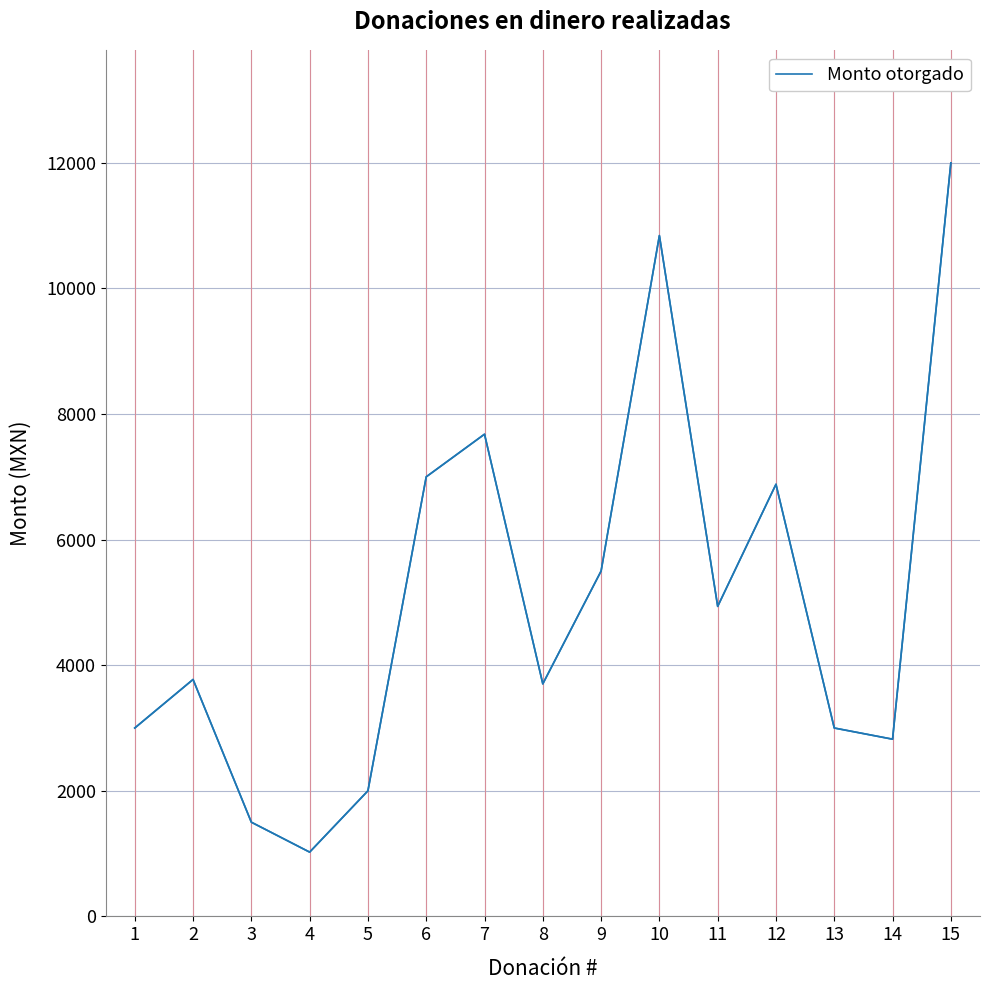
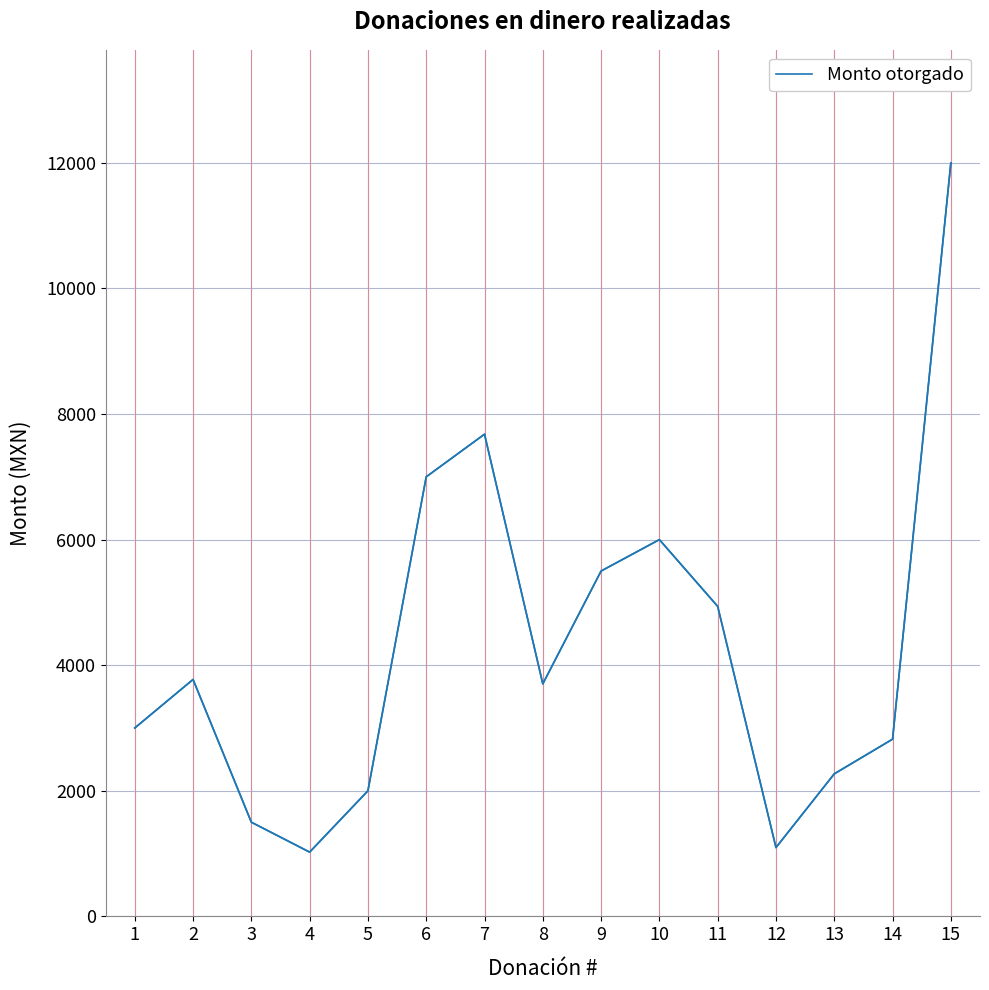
  {
    "1": 3000,
    "2": 3800,
    "3": 1500,
    "4": 1000,
    "5": 2000,
    "6": 7000,
    "7": 7700,
    "8": 3700,
    "9": 5500,
-   "10": 10800,
+   "10": 6000,
    "11": 4900,
-   "12": 6900,
-   "13": 3000,
+   "12": 1100,
+   "13": 2300,
    "14": 2800,
    "15": 12000
  }
